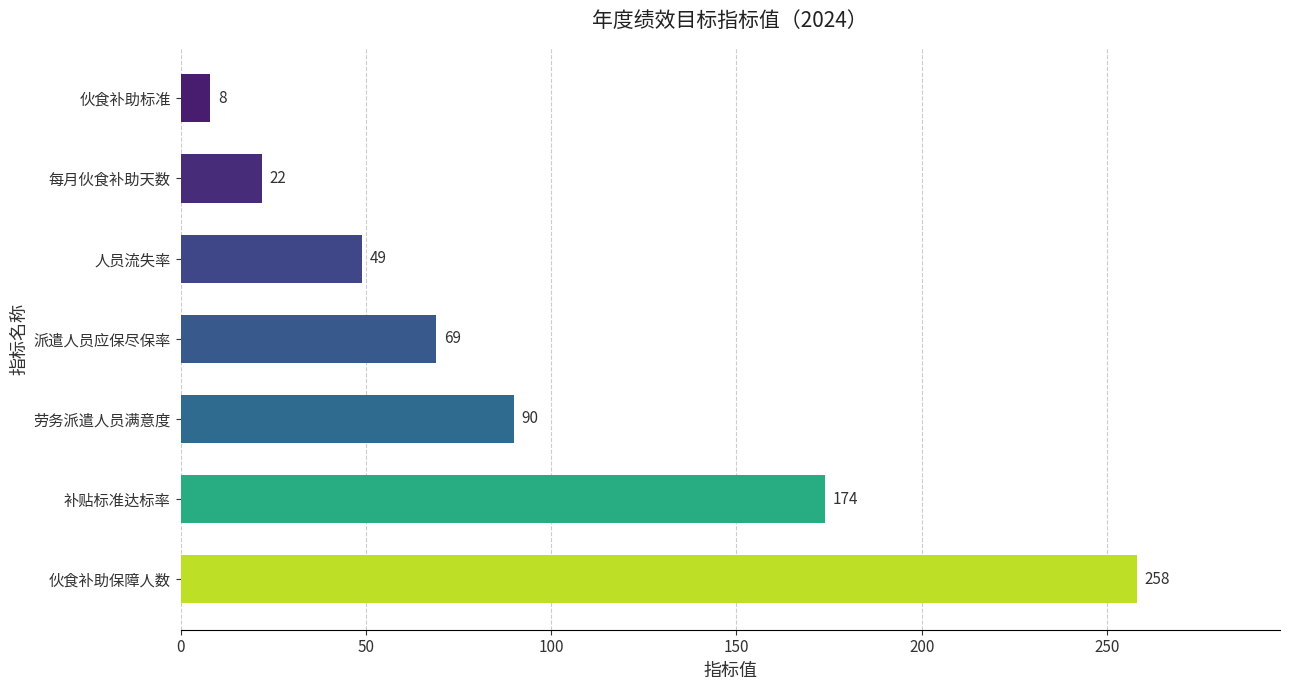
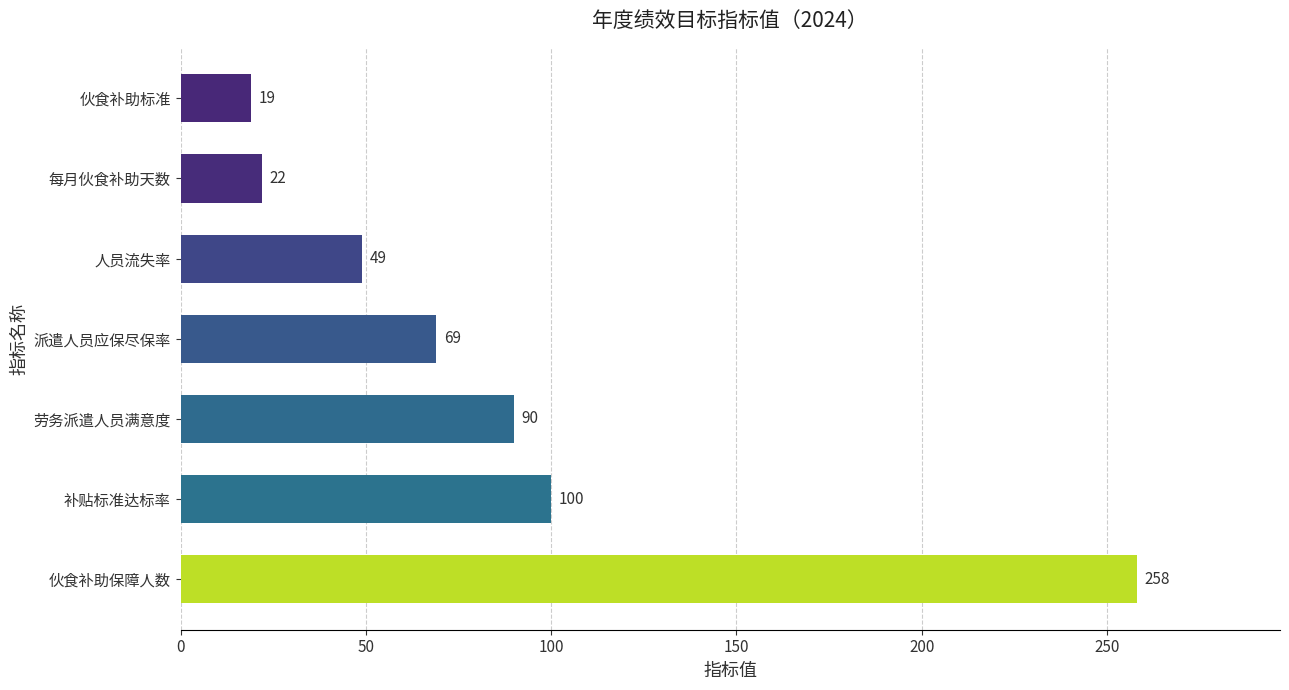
  {
-   "伙食补助标准": 8,
+   "伙食补助标准": 19,
    "每月伙食补助天数": 22,
    "人员流失率": 49,
    "派遣人员应保尽保率": 69,
    "劳务派遣人员满意度": 90,
-   "补贴标准达标率": 174,
+   "补贴标准达标率": 100,
    "伙食补助保障人数": 258
  }
